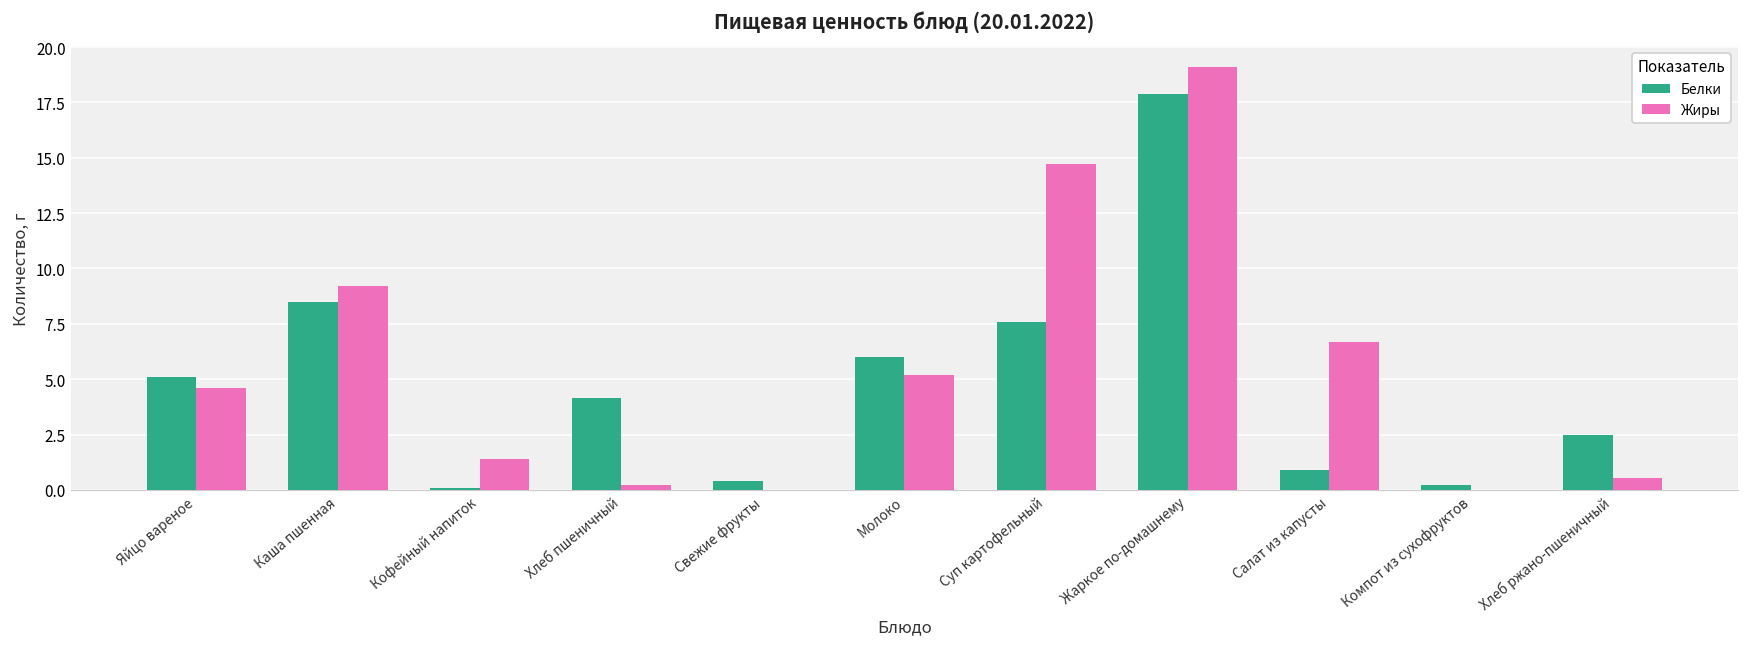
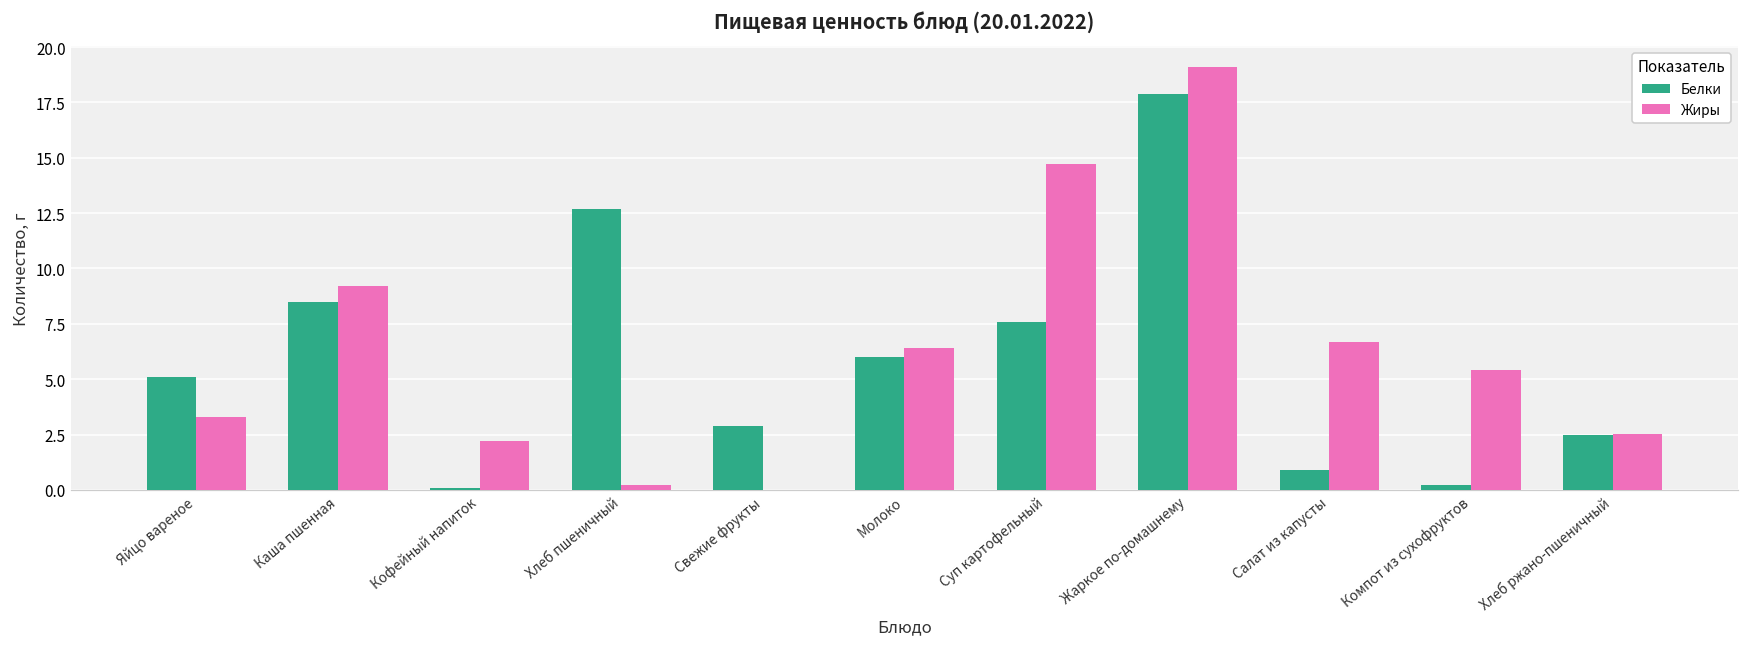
  {
    "Белки": {
      "Яйцо вареное": 5.1,
      "Каша пшенная": 8.5,
-     "Хлеб пшеничный": 4.2,
-     "Свежие фрукты": 0.4,
+     "Хлеб пшеничный": 12.7,
+     "Свежие фрукты": 2.9,
      "Молоко": 6.0,
      "Суп картофельный": 7.6,
      "Жаркое по-домашнему": 17.9,
      "Салат из капусты": 0.9,
      "Компот из сухофруктов": 0.2,
      "Хлеб ржано-пшеничный": 2.5
    },
    "Жиры": {
-     "Яйцо вареное": 4.6,
+     "Яйцо вареное": 3.3,
      "Каша пшенная": 9.2,
-     "Кофейный напиток": 1.4,
+     "Кофейный напиток": 2.2,
      "Хлеб пшеничный": 0.2,
      "Свежие фрукты": 0.0,
-     "Молоко": 5.2,
+     "Молоко": 6.4,
      "Суп картофельный": 14.7,
      "Жаркое по-домашнему": 19.1,
      "Салат из капусты": 6.7,
-     "Компот из сухофруктов": 0.0,
-     "Хлеб ржано-пшеничный": 0.6
+     "Компот из сухофруктов": 5.4,
+     "Хлеб ржано-пшеничный": 2.5
    }
  }
